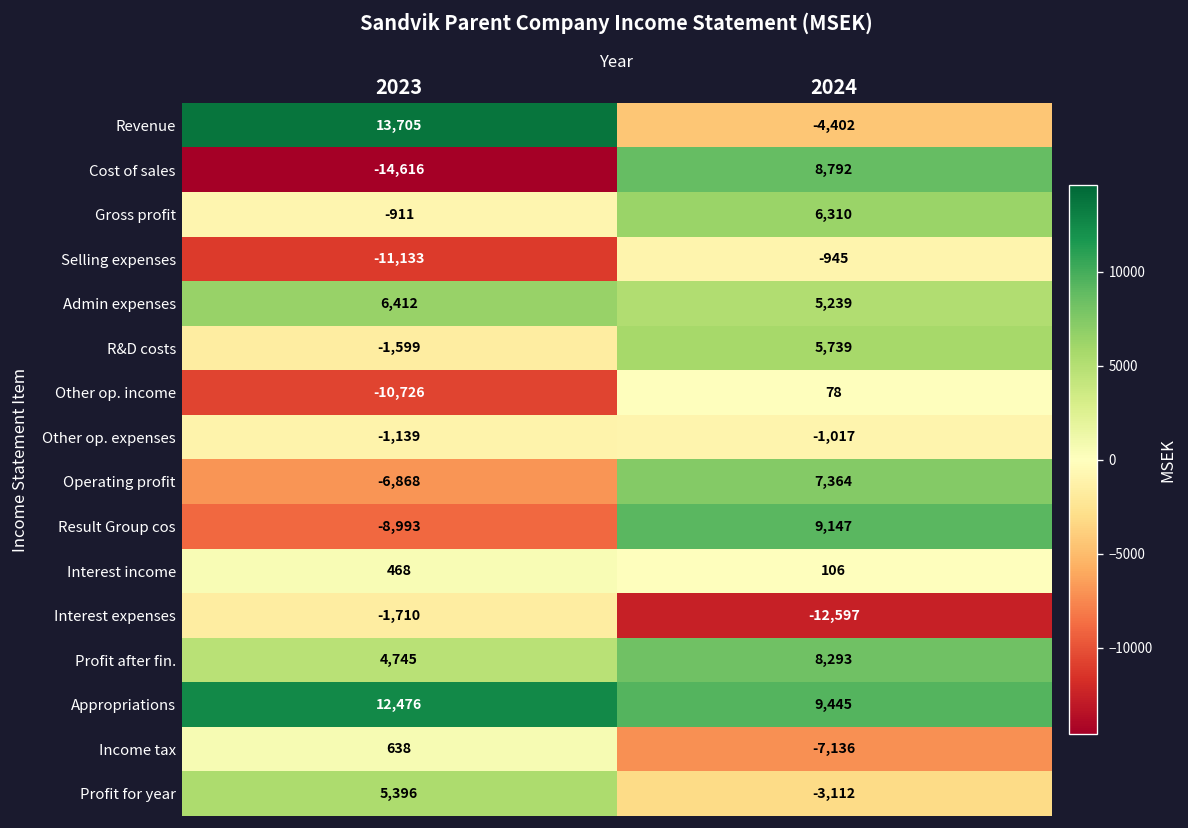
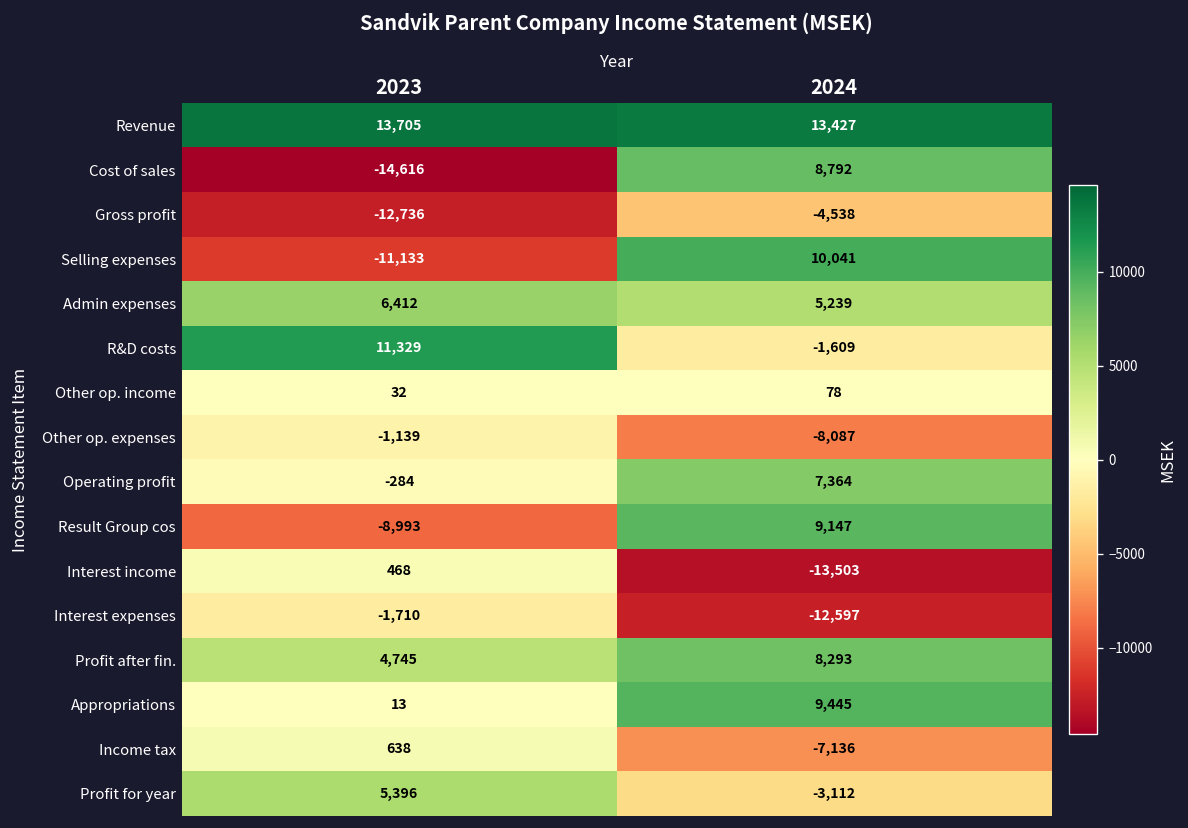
  {
    "Revenue": {
      "2023": "13,705",
-     "2024": "-4,402"
+     "2024": "13,427"
    },
    "Cost of sales": {
      "2023": "-14,616",
      "2024": "8,792"
    },
    "Gross profit": {
-     "2023": "-911",
-     "2024": "6,310"
+     "2023": "-12,736",
+     "2024": "-4,538"
    },
    "Selling expenses": {
      "2023": "-11,133",
-     "2024": "-945"
+     "2024": "10,041"
    },
    "Admin expenses": {
      "2023": "6,412",
      "2024": "5,239"
    },
    "R&D costs": {
-     "2023": "-1,599",
-     "2024": "5,739"
+     "2023": "11,329",
+     "2024": "-1,609"
    },
    "Other op. income": {
-     "2023": "-10,726",
+     "2023": "32",
      "2024": "78"
    },
    "Other op. expenses": {
      "2023": "-1,139",
-     "2024": "-1,017"
+     "2024": "-8,087"
    },
    "Operating profit": {
-     "2023": "-6,868",
+     "2023": "-284",
      "2024": "7,364"
    },
    "Result Group cos": {
      "2023": "-8,993",
      "2024": "9,147"
    },
    "Interest income": {
      "2023": "468",
-     "2024": "106"
+     "2024": "-13,503"
    },
    "Interest expenses": {
      "2023": "-1,710",
      "2024": "-12,597"
    },
    "Profit after fin.": {
      "2023": "4,745",
      "2024": "8,293"
    },
    "Appropriations": {
-     "2023": "12,476",
+     "2023": "13",
      "2024": "9,445"
    },
    "Income tax": {
      "2023": "638",
      "2024": "-7,136"
    },
    "Profit for year": {
      "2023": "5,396",
      "2024": "-3,112"
    }
  }
